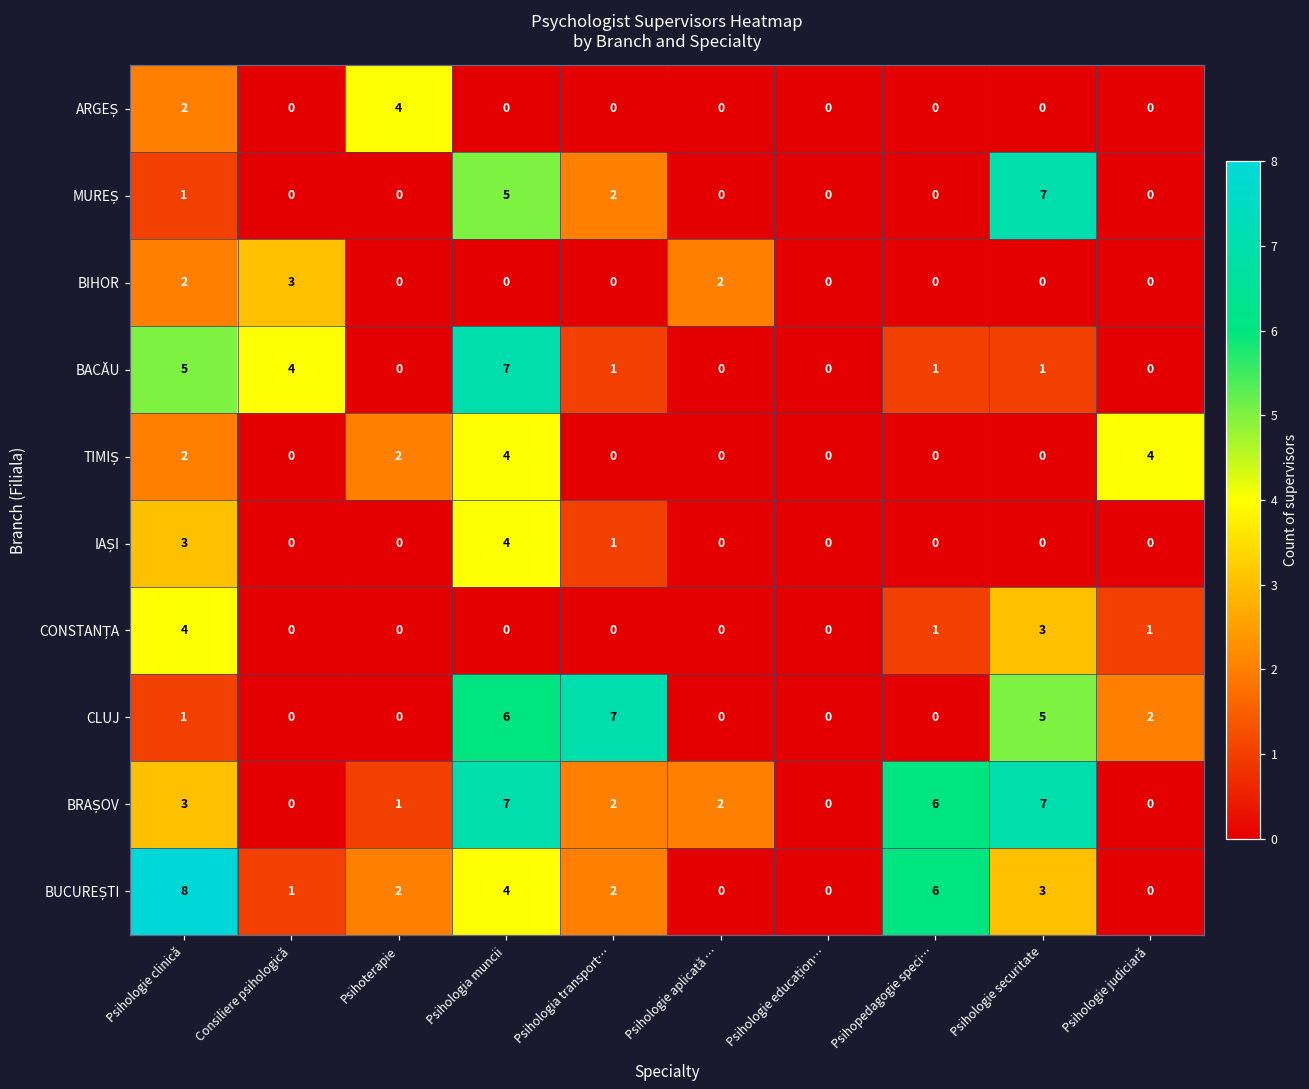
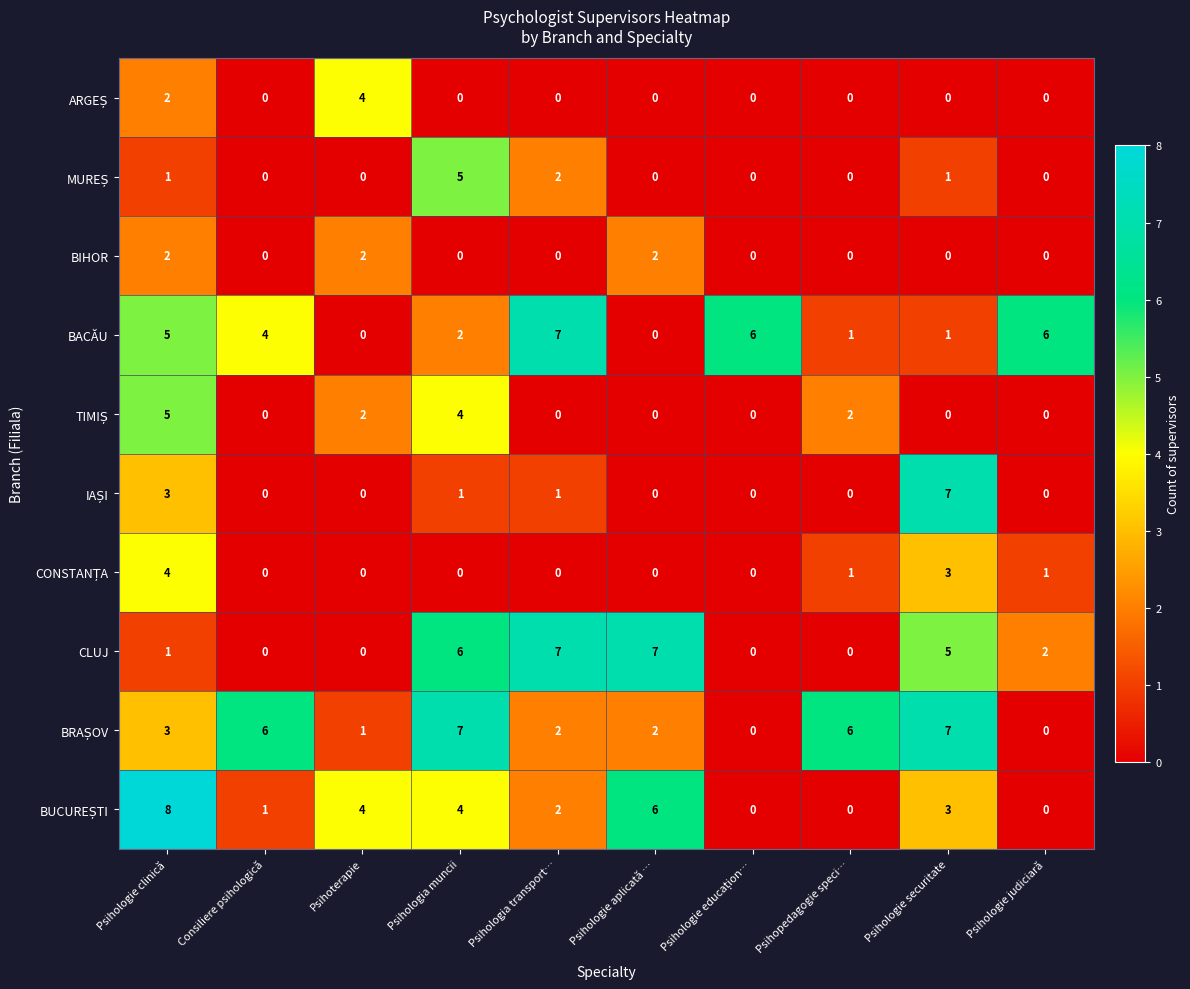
  {
    "ARGEȘ": {
      "Psihologie clinică": 2,
      "Consiliere psihologică": 0,
      "Psihoterapie": 4,
      "Psihologia muncii": 0,
      "Psihologia transport…": 0,
      "Psihologie aplicată …": 0,
      "Psihologie educațion…": 0,
      "Psihopedagogie speci…": 0,
      "Psihologie securitate": 0,
      "Psihologie judiciară": 0
    },
    "MUREȘ": {
      "Psihologie clinică": 1,
      "Consiliere psihologică": 0,
      "Psihoterapie": 0,
      "Psihologia muncii": 5,
      "Psihologia transport…": 2,
      "Psihologie aplicată …": 0,
      "Psihologie educațion…": 0,
      "Psihopedagogie speci…": 0,
-     "Psihologie securitate": 7,
+     "Psihologie securitate": 1,
      "Psihologie judiciară": 0
    },
    "BIHOR": {
      "Psihologie clinică": 2,
-     "Consiliere psihologică": 3,
-     "Psihoterapie": 0,
+     "Consiliere psihologică": 0,
+     "Psihoterapie": 2,
      "Psihologia muncii": 0,
      "Psihologia transport…": 0,
      "Psihologie aplicată …": 2,
      "Psihologie educațion…": 0,
      "Psihopedagogie speci…": 0,
      "Psihologie securitate": 0,
      "Psihologie judiciară": 0
    },
    "BACĂU": {
      "Psihologie clinică": 5,
      "Consiliere psihologică": 4,
      "Psihoterapie": 0,
-     "Psihologia muncii": 7,
-     "Psihologia transport…": 1,
+     "Psihologia muncii": 2,
+     "Psihologia transport…": 7,
      "Psihologie aplicată …": 0,
-     "Psihologie educațion…": 0,
+     "Psihologie educațion…": 6,
      "Psihopedagogie speci…": 1,
      "Psihologie securitate": 1,
-     "Psihologie judiciară": 0
+     "Psihologie judiciară": 6
    },
    "TIMIȘ": {
-     "Psihologie clinică": 2,
+     "Psihologie clinică": 5,
      "Consiliere psihologică": 0,
      "Psihoterapie": 2,
      "Psihologia muncii": 4,
      "Psihologia transport…": 0,
      "Psihologie aplicată …": 0,
      "Psihologie educațion…": 0,
-     "Psihopedagogie speci…": 0,
+     "Psihopedagogie speci…": 2,
      "Psihologie securitate": 0,
-     "Psihologie judiciară": 4
+     "Psihologie judiciară": 0
    },
    "IAȘI": {
      "Psihologie clinică": 3,
      "Consiliere psihologică": 0,
      "Psihoterapie": 0,
-     "Psihologia muncii": 4,
+     "Psihologia muncii": 1,
      "Psihologia transport…": 1,
      "Psihologie aplicată …": 0,
      "Psihologie educațion…": 0,
      "Psihopedagogie speci…": 0,
-     "Psihologie securitate": 0,
+     "Psihologie securitate": 7,
      "Psihologie judiciară": 0
    },
    "CONSTANȚA": {
      "Psihologie clinică": 4,
      "Consiliere psihologică": 0,
      "Psihoterapie": 0,
      "Psihologia muncii": 0,
      "Psihologia transport…": 0,
      "Psihologie aplicată …": 0,
      "Psihologie educațion…": 0,
      "Psihopedagogie speci…": 1,
      "Psihologie securitate": 3,
      "Psihologie judiciară": 1
    },
    "CLUJ": {
      "Psihologie clinică": 1,
      "Consiliere psihologică": 0,
      "Psihoterapie": 0,
      "Psihologia muncii": 6,
      "Psihologia transport…": 7,
-     "Psihologie aplicată …": 0,
+     "Psihologie aplicată …": 7,
      "Psihologie educațion…": 0,
      "Psihopedagogie speci…": 0,
      "Psihologie securitate": 5,
      "Psihologie judiciară": 2
    },
    "BRAȘOV": {
      "Psihologie clinică": 3,
-     "Consiliere psihologică": 0,
+     "Consiliere psihologică": 6,
      "Psihoterapie": 1,
      "Psihologia muncii": 7,
      "Psihologia transport…": 2,
      "Psihologie aplicată …": 2,
      "Psihologie educațion…": 0,
      "Psihopedagogie speci…": 6,
      "Psihologie securitate": 7,
      "Psihologie judiciară": 0
    },
    "BUCUREȘTI": {
      "Psihologie clinică": 8,
      "Consiliere psihologică": 1,
-     "Psihoterapie": 2,
+     "Psihoterapie": 4,
      "Psihologia muncii": 4,
      "Psihologia transport…": 2,
-     "Psihologie aplicată …": 0,
+     "Psihologie aplicată …": 6,
      "Psihologie educațion…": 0,
-     "Psihopedagogie speci…": 6,
+     "Psihopedagogie speci…": 0,
      "Psihologie securitate": 3,
      "Psihologie judiciară": 0
    }
  }
